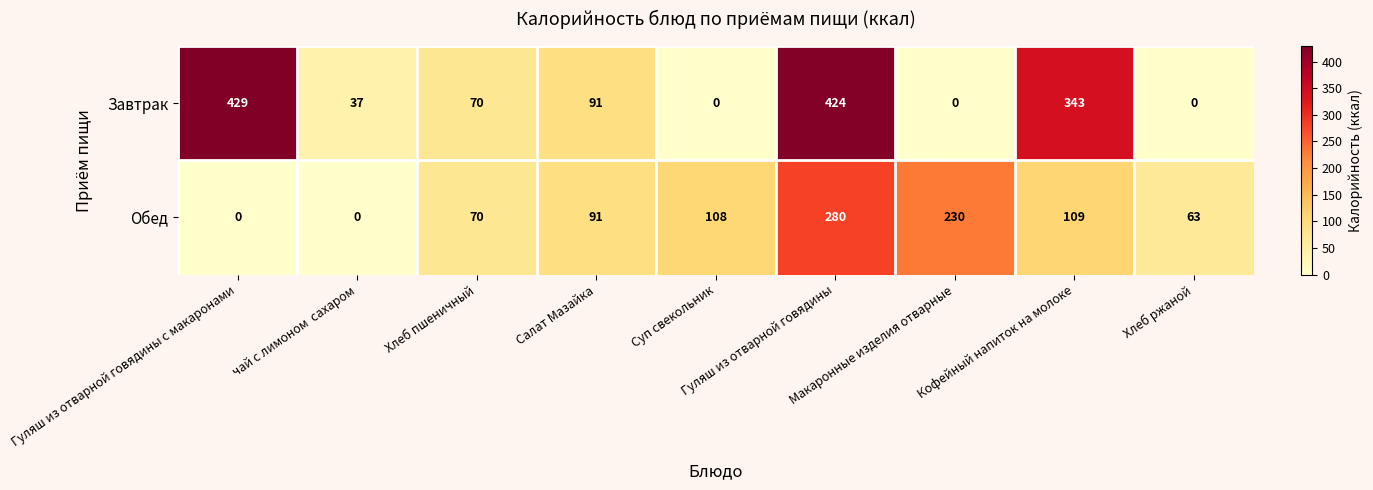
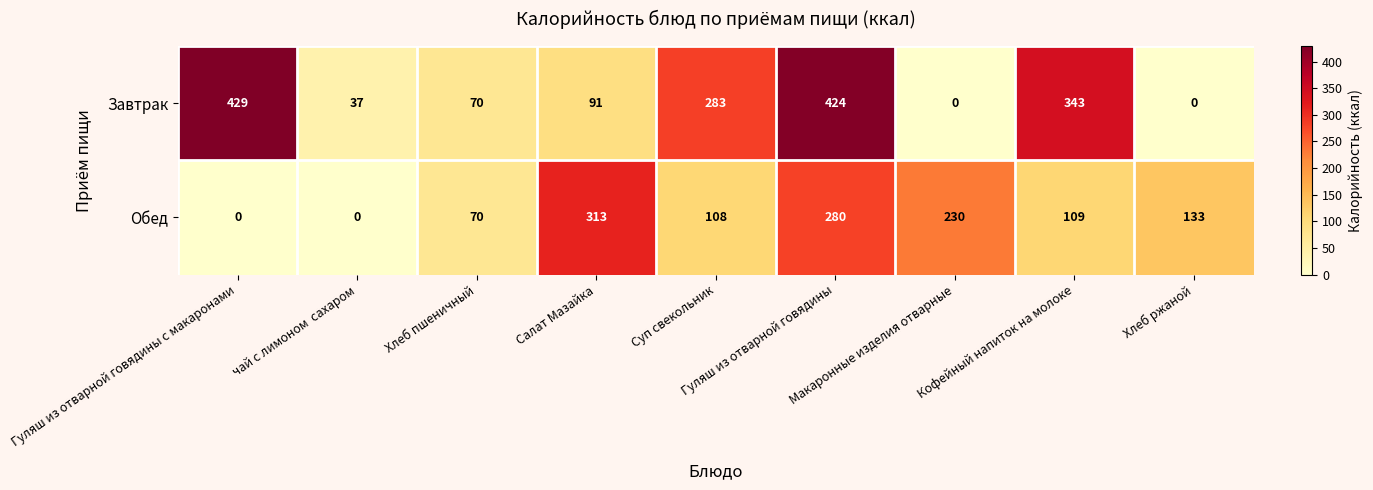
  {
    "Завтрак": {
      "Гуляш из отварной говядины с макаронами": 429,
      "чай с лимоном сахаром": 37,
      "Хлеб пшеничный": 70,
      "Салат Мазайка": 91,
-     "Суп свекольник": 0,
+     "Суп свекольник": 283,
      "Гуляш из отварной говядины": 424,
      "Макаронные изделия отварные": 0,
      "Кофейный напиток на молоке": 343,
      "Хлеб ржаной": 0
    },
    "Обед": {
      "Гуляш из отварной говядины с макаронами": 0,
      "чай с лимоном сахаром": 0,
      "Хлеб пшеничный": 70,
-     "Салат Мазайка": 91,
+     "Салат Мазайка": 313,
      "Суп свекольник": 108,
      "Гуляш из отварной говядины": 280,
      "Макаронные изделия отварные": 230,
      "Кофейный напиток на молоке": 109,
-     "Хлеб ржаной": 63
+     "Хлеб ржаной": 133
    }
  }
